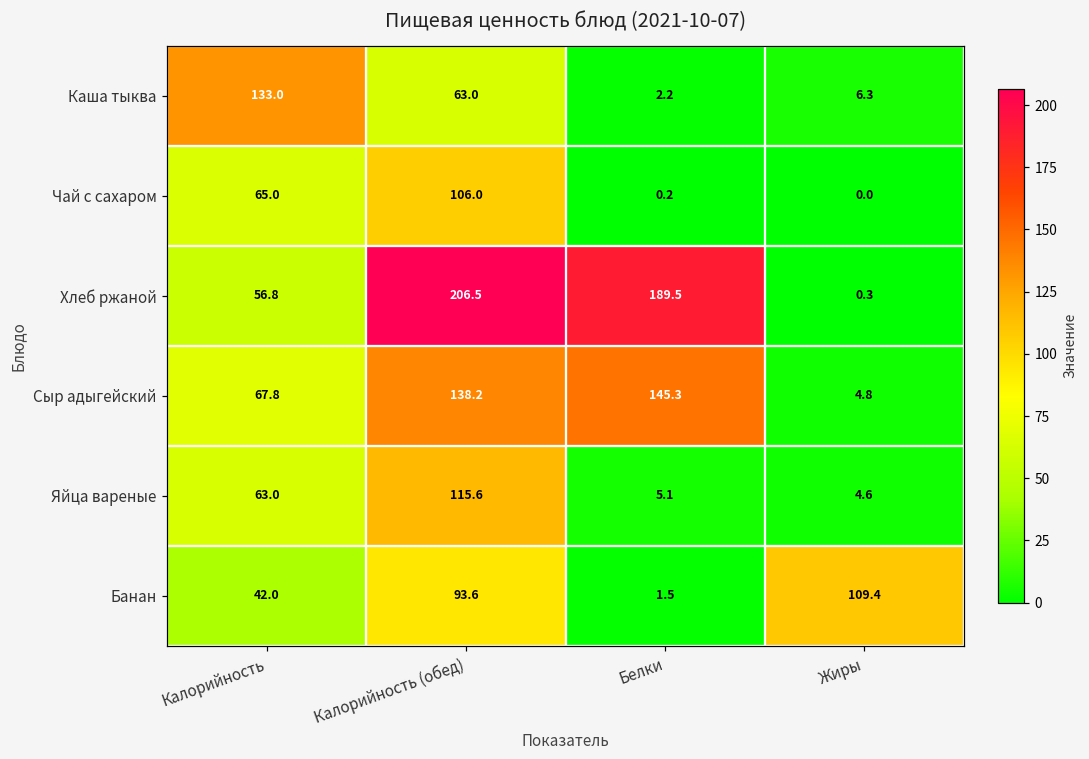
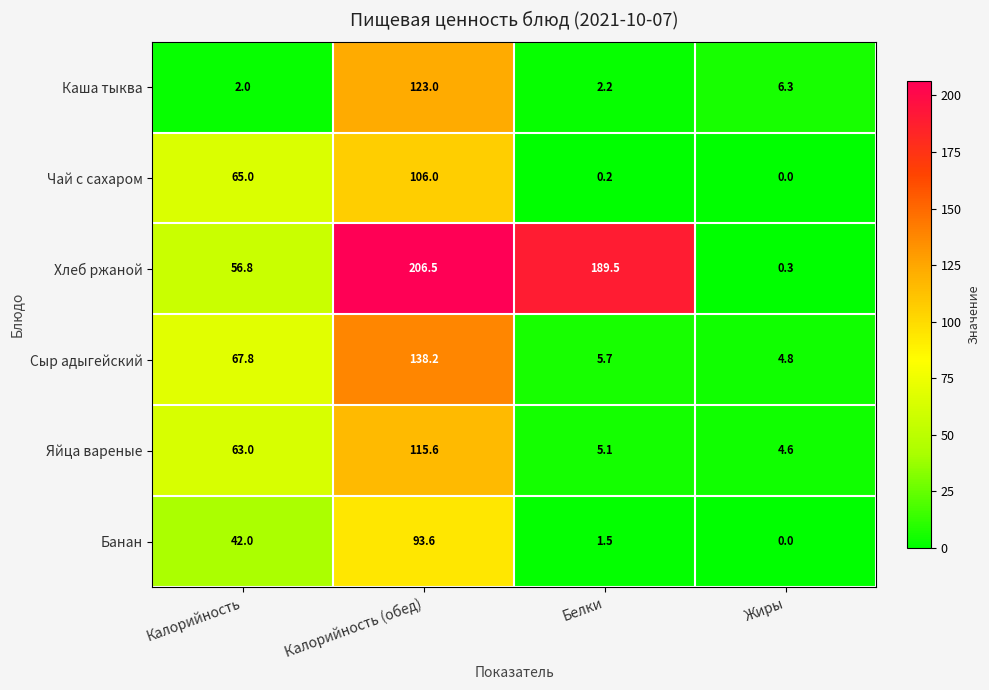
  {
    "Каша тыква": {
-     "Калорийность": 133.0,
-     "Калорийность (обед)": 63.0,
+     "Калорийность": 2.0,
+     "Калорийность (обед)": 123.0,
      "Белки": 2.2,
      "Жиры": 6.3
    },
    "Чай с сахаром": {
      "Калорийность": 65.0,
      "Калорийность (обед)": 106.0,
      "Белки": 0.2,
      "Жиры": 0.0
    },
    "Хлеб ржаной": {
      "Калорийность": 56.8,
      "Калорийность (обед)": 206.5,
      "Белки": 189.5,
      "Жиры": 0.3
    },
    "Сыр адыгейский": {
      "Калорийность": 67.8,
      "Калорийность (обед)": 138.2,
-     "Белки": 145.3,
+     "Белки": 5.7,
      "Жиры": 4.8
    },
    "Яйца вареные": {
      "Калорийность": 63.0,
      "Калорийность (обед)": 115.6,
      "Белки": 5.1,
      "Жиры": 4.6
    },
    "Банан": {
      "Калорийность": 42.0,
      "Калорийность (обед)": 93.6,
      "Белки": 1.5,
-     "Жиры": 109.4
+     "Жиры": 0.0
    }
  }
